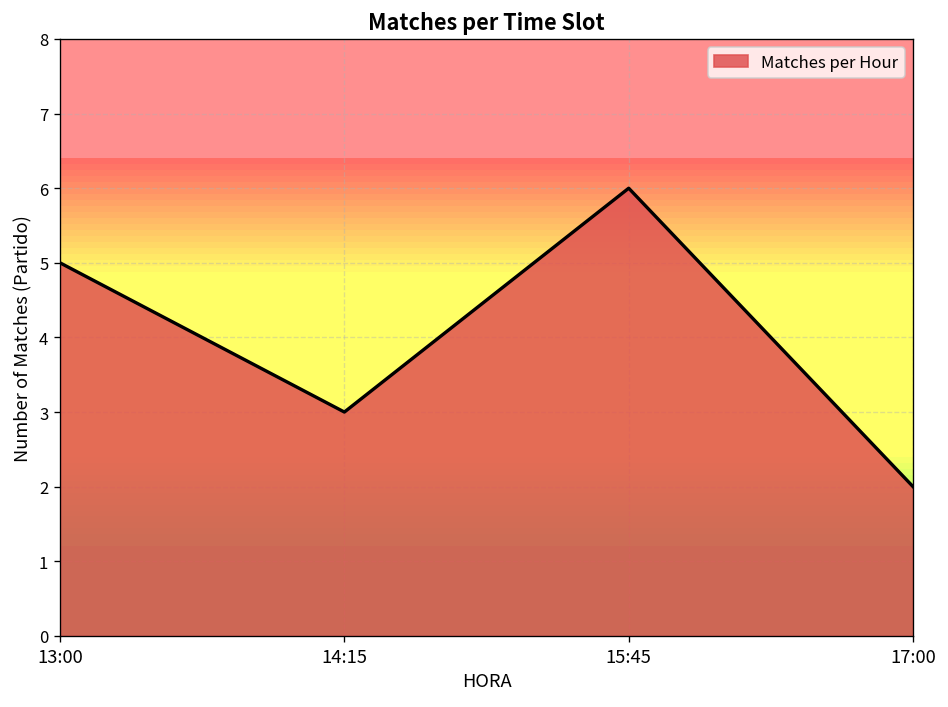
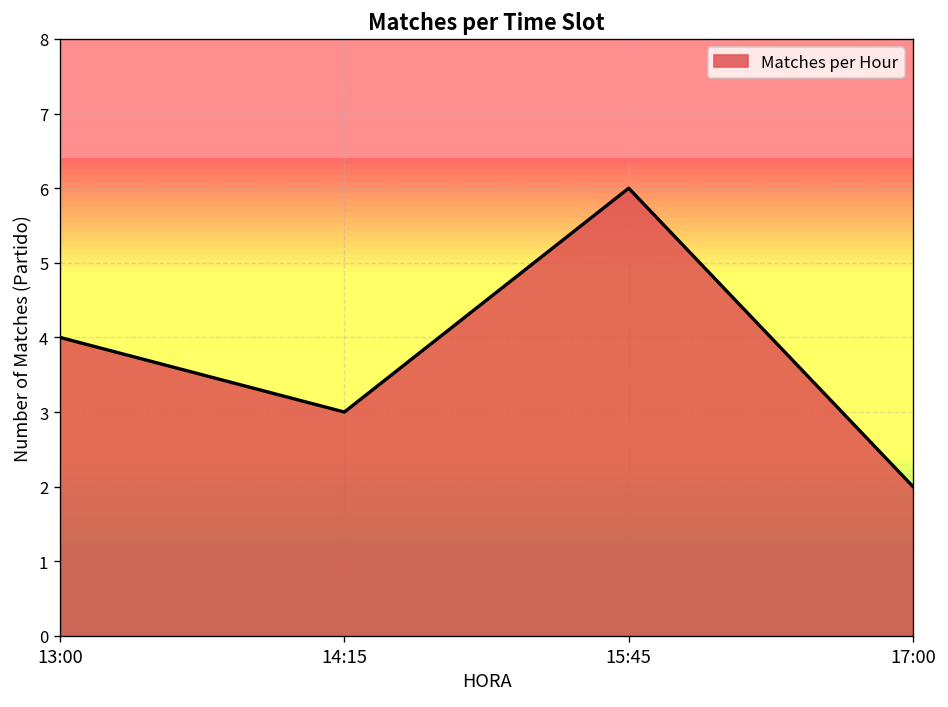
  {
-   "13:00": 5,
+   "13:00": 4,
    "14:15": 3,
    "15:45": 6,
    "17:00": 2
  }
